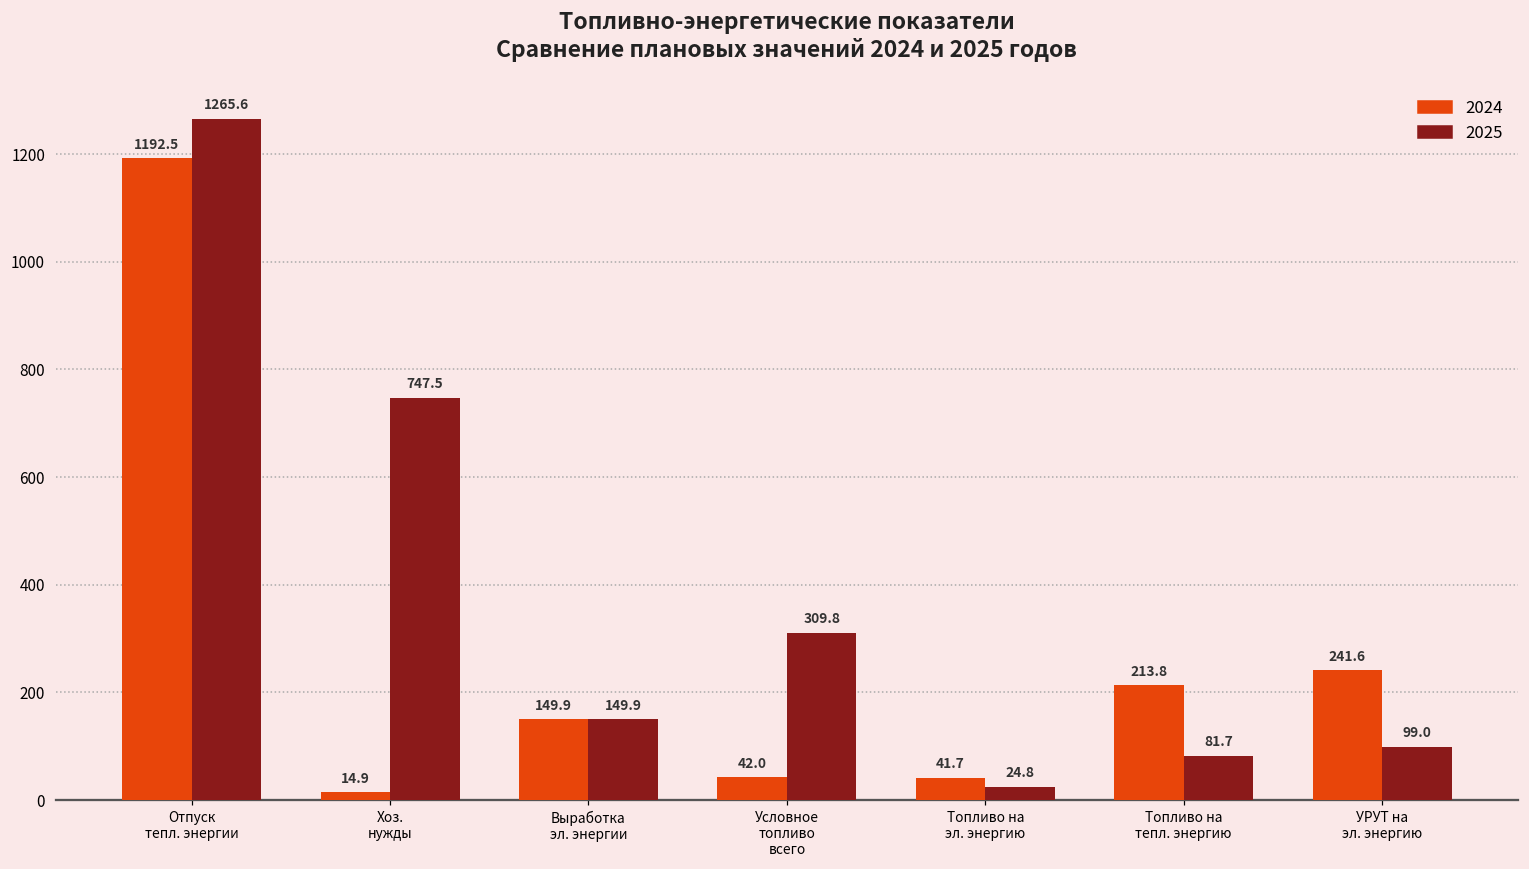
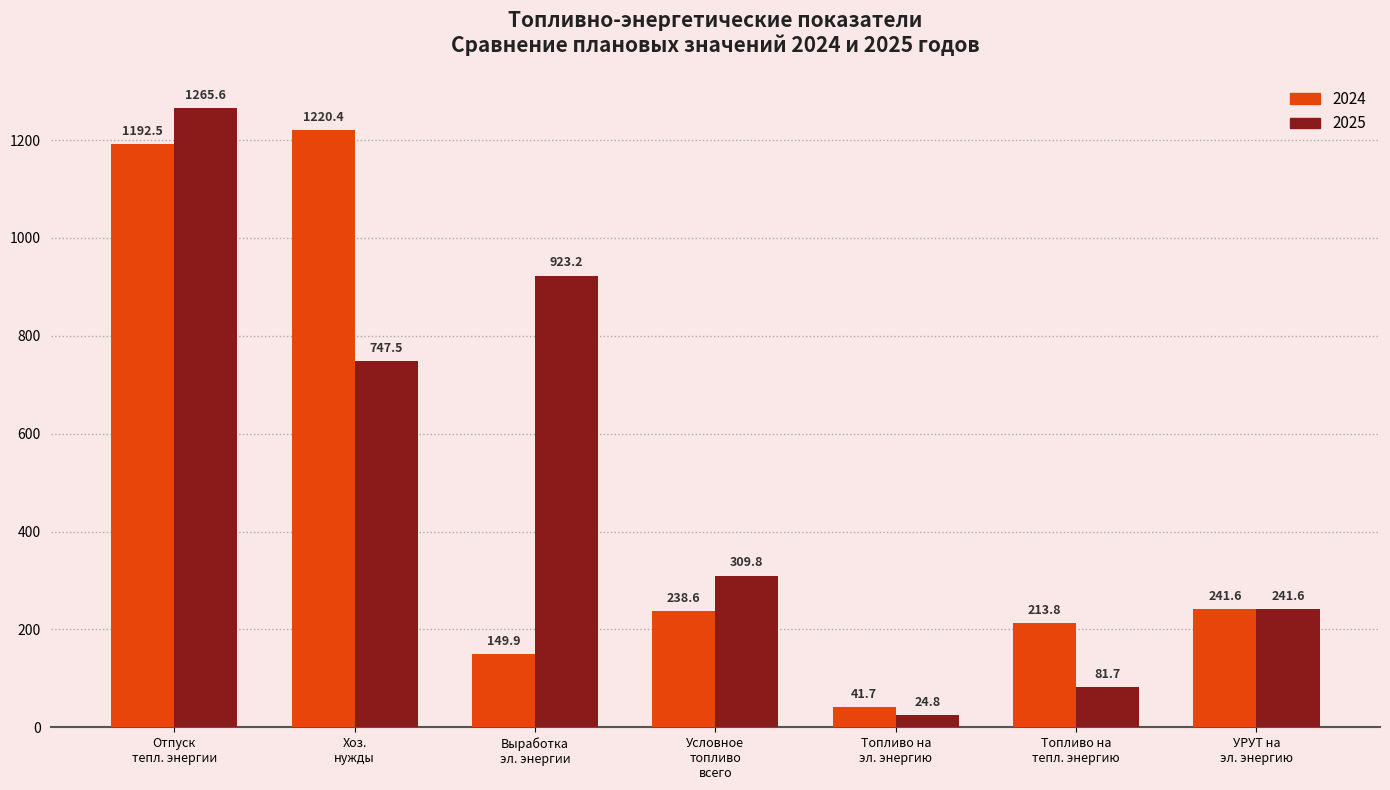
  {
    "2024": {
      "Отпуск тепл. энергии": 1192.5,
-     "Хоз. нужды": 14.9,
+     "Хоз. нужды": 1220.4,
      "Выработка эл. энергии": 149.9,
-     "Условное топливо всего": 42.0,
+     "Условное топливо всего": 238.6,
      "Топливо на эл. энергию": 41.7,
      "Топливо на тепл. энергию": 213.8,
      "УРУТ на эл. энергию": 241.6
    },
    "2025": {
      "Отпуск тепл. энергии": 1265.6,
      "Хоз. нужды": 747.5,
-     "Выработка эл. энергии": 149.9,
+     "Выработка эл. энергии": 923.2,
      "Условное топливо всего": 309.8,
      "Топливо на эл. энергию": 24.8,
      "Топливо на тепл. энергию": 81.7,
-     "УРУТ на эл. энергию": 99.0
+     "УРУТ на эл. энергию": 241.6
    }
  }
